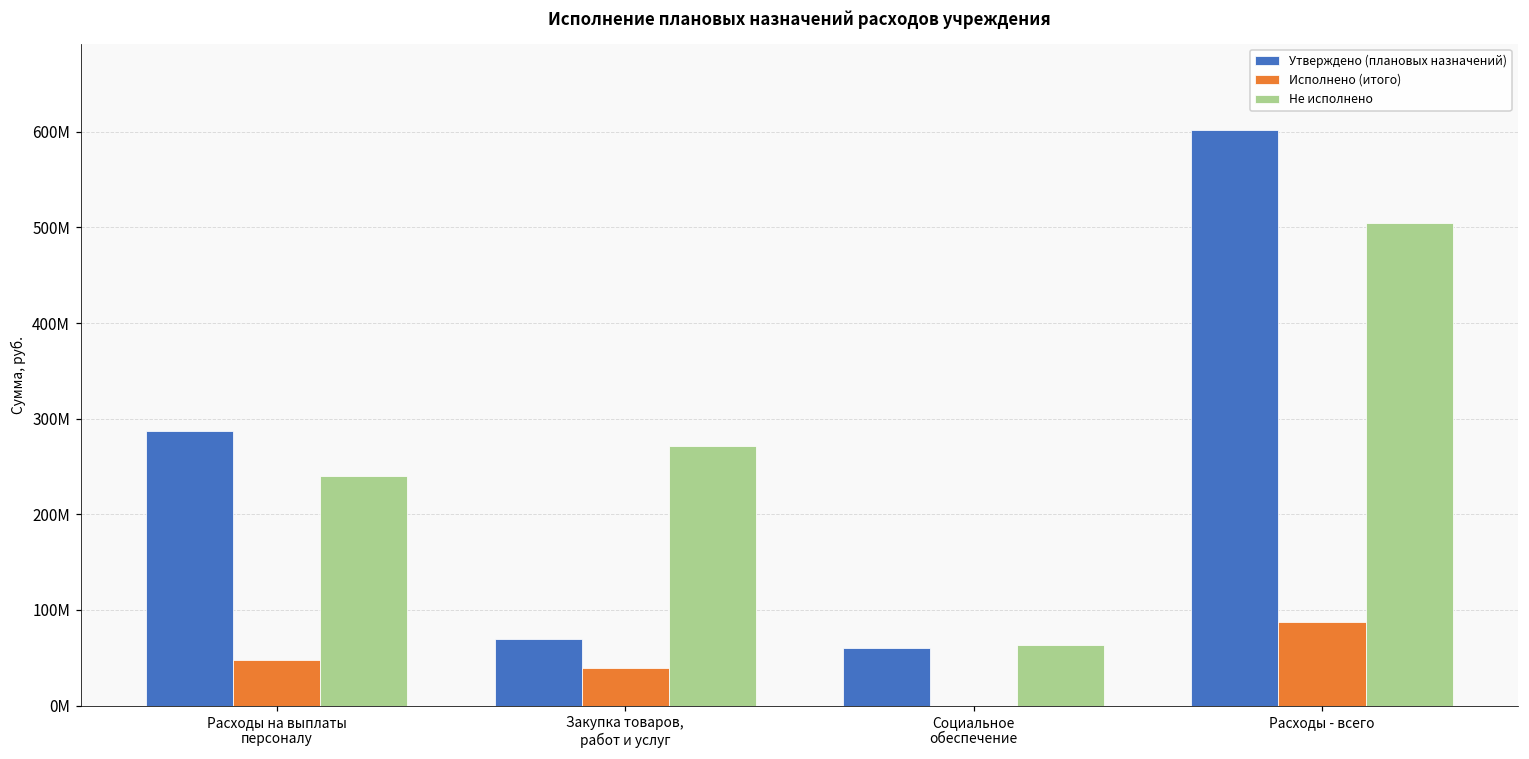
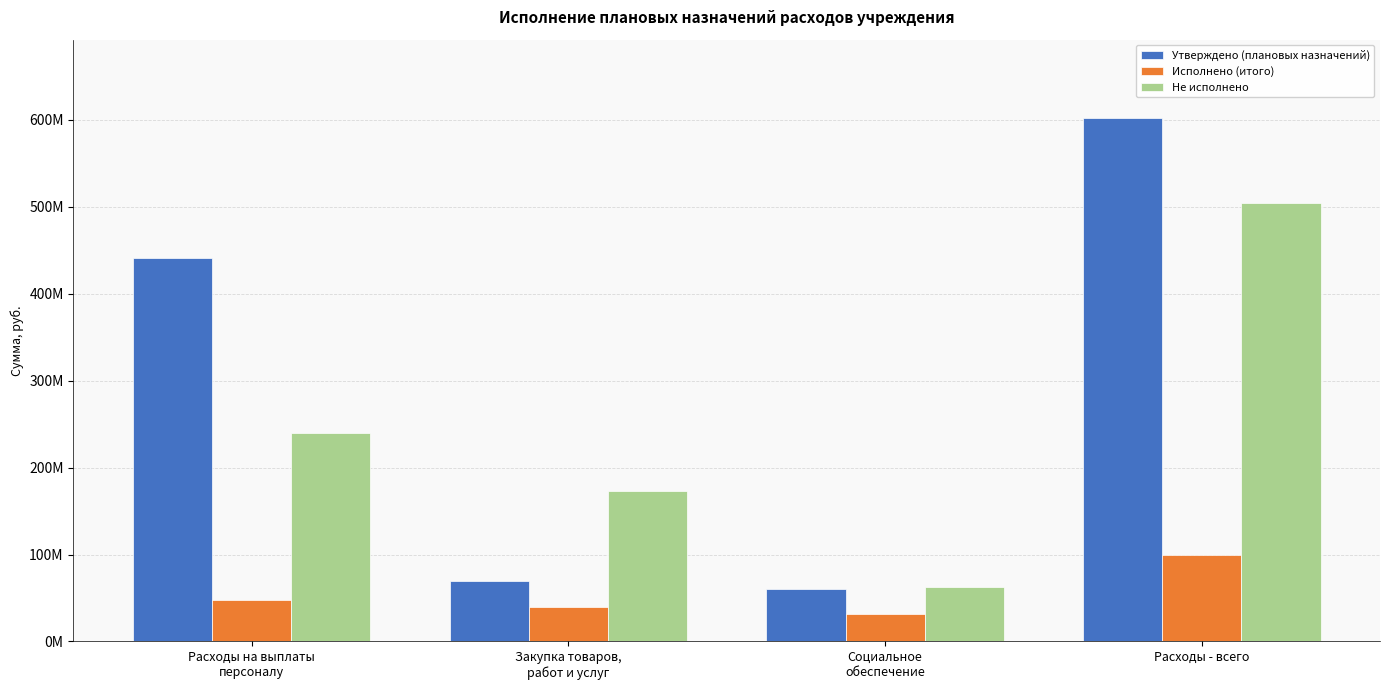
  {
    "Утверждено (плановых назначений)": {
-     "Расходы на выплаты персоналу": "290М",
+     "Расходы на выплаты персоналу": "440М",
      "Закупка товаров, работ и услуг": "70М",
      "Социальное обеспечение": "60М",
      "Расходы - всего": "600М"
    },
    "Исполнено (итого)": {
      "Расходы на выплаты персоналу": "50М",
      "Закупка товаров, работ и услуг": "40М",
-     "Социальное обеспечение": "0М",
-     "Расходы - всего": "90М"
+     "Социальное обеспечение": "30М",
+     "Расходы - всего": "100М"
    },
    "Не исполнено": {
      "Расходы на выплаты персоналу": "240М",
-     "Закупка товаров, работ и услуг": "270М",
+     "Закупка товаров, работ и услуг": "170М",
      "Социальное обеспечение": "60М",
      "Расходы - всего": "500М"
    }
  }
